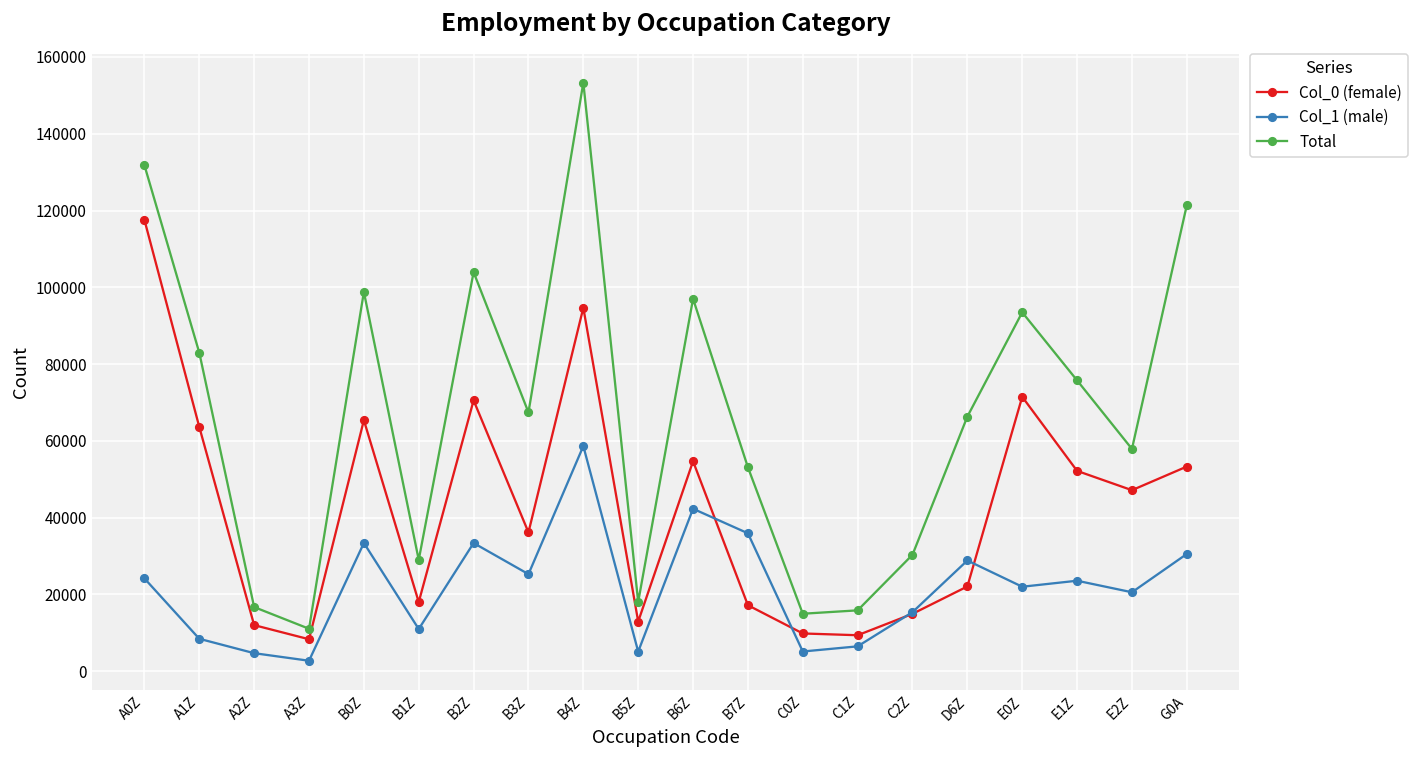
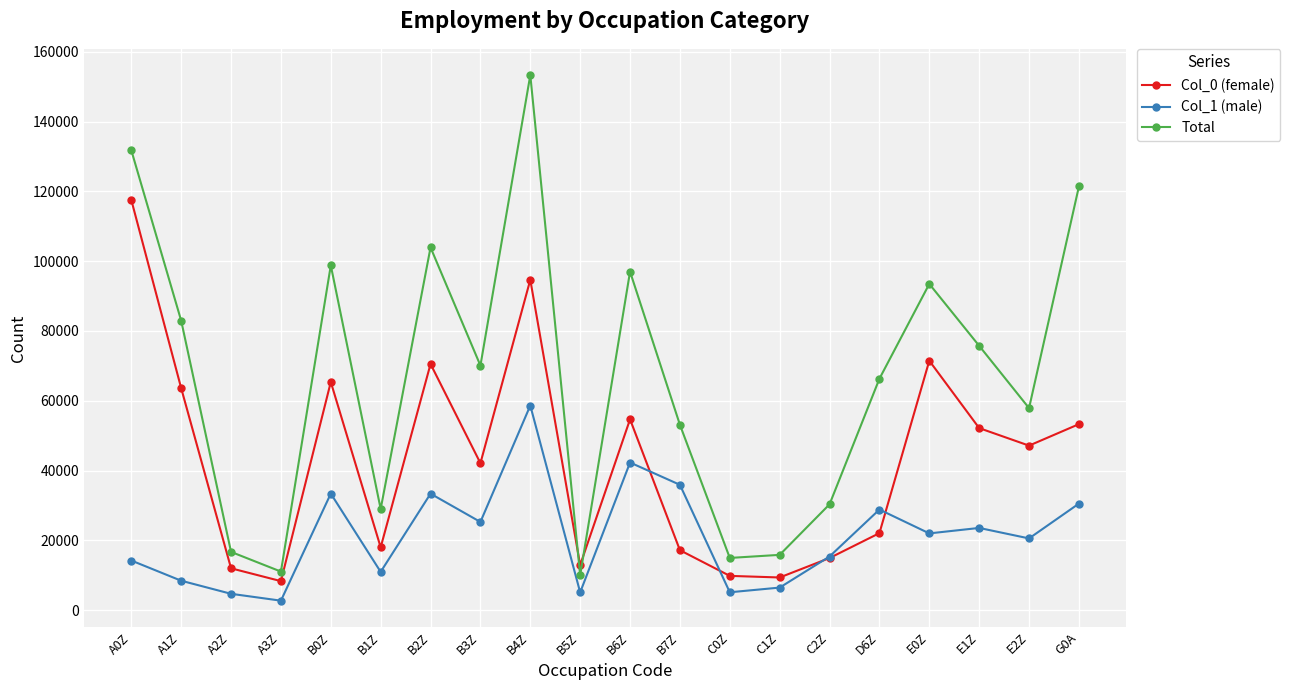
  {
    "Col_0 (female)": {
      "A0Z": 118000,
      "A1Z": 64000,
      "A2Z": 12000,
      "A3Z": 8000,
      "B0Z": 65000,
      "B1Z": 18000,
      "B2Z": 71000,
-     "B3Z": 36000,
+     "B3Z": 42000,
      "B4Z": 95000,
      "B5Z": 13000,
      "B6Z": 55000,
      "B7Z": 17000,
      "C0Z": 10000,
      "C1Z": 9000,
      "D6Z": 22000,
      "E0Z": 71000,
      "E1Z": 52000,
      "E2Z": 47000,
      "G0A": 53000
    },
    "Col_1 (male)": {
-     "A0Z": 24000,
+     "A0Z": 14000,
      "A1Z": 8000,
      "A2Z": 5000,
      "A3Z": 3000,
      "B0Z": 33000,
      "B1Z": 11000,
      "B2Z": 33000,
      "B3Z": 25000,
      "B4Z": 59000,
      "B5Z": 5000,
      "B6Z": 42000,
      "B7Z": 36000,
      "C0Z": 5000,
      "C1Z": 6000,
      "D6Z": 29000,
      "E0Z": 22000,
      "E1Z": 24000,
      "E2Z": 21000,
      "G0A": 31000
    },
    "Total": {
      "A0Z": 132000,
      "A1Z": 83000,
      "A2Z": 17000,
      "A3Z": 11000,
      "B0Z": 99000,
      "B1Z": 29000,
      "B2Z": 104000,
-     "B3Z": 67000,
+     "B3Z": 70000,
      "B4Z": 153000,
-     "B5Z": 18000,
+     "B5Z": 10000,
      "B6Z": 97000,
      "B7Z": 53000,
      "C0Z": 15000,
      "C1Z": 16000,
      "C2Z": 30000,
      "D6Z": 66000,
      "E0Z": 93000,
      "E1Z": 76000,
      "E2Z": 58000,
      "G0A": 121000
    }
  }
